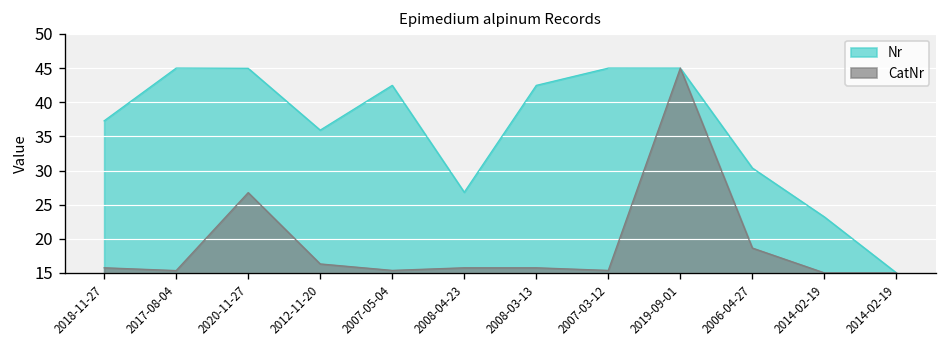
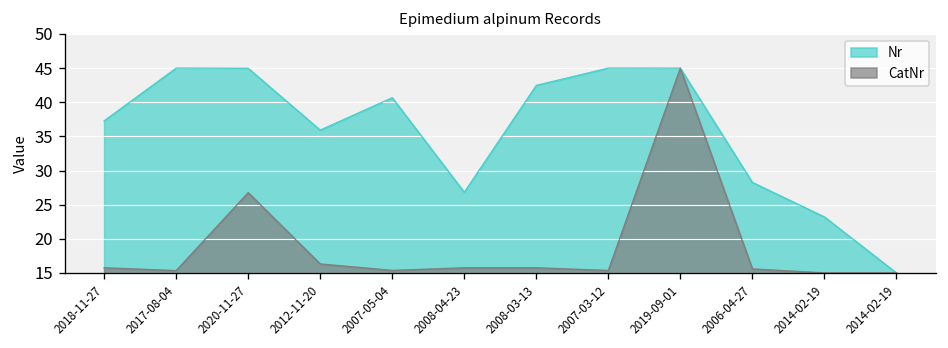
  {
    "Nr": {
      "2018-11-27": 37,
      "2017-08-04": 45,
      "2020-11-27": 45,
      "2012-11-20": 36,
-     "2007-05-04": 42,
+     "2007-05-04": 41,
      "2008-04-23": 27,
      "2008-03-13": 42,
      "2007-03-12": 45,
-     "2006-04-27": 30
+     "2006-04-27": 28
    },
    "CatNr": {
      "2018-11-27": 16,
      "2017-08-04": 15,
      "2020-11-27": 27,
      "2012-11-20": 16,
      "2007-05-04": 15,
      "2008-04-23": 16,
      "2008-03-13": 16,
      "2007-03-12": 15,
-     "2006-04-27": 19
+     "2006-04-27": 16
    }
  }
